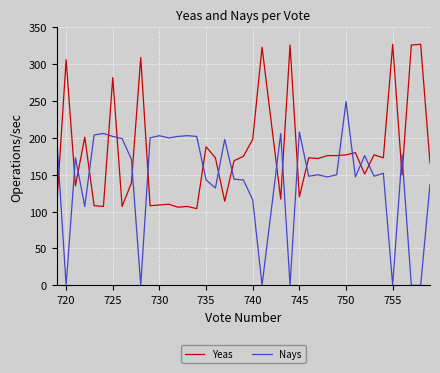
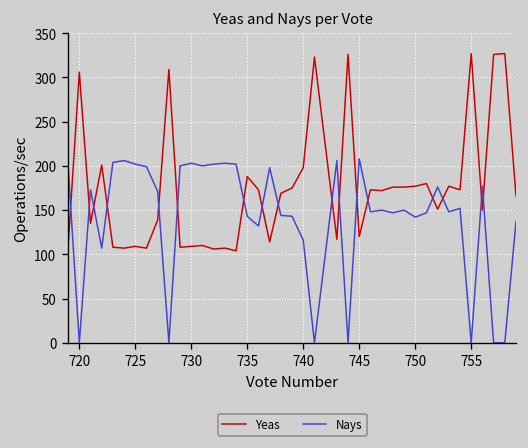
  {
    "Yeas": {
      "720": 310,
-     "725": 280,
+     "725": 110,
      "730": 110,
      "735": 190,
      "740": 200,
      "745": 120,
      "750": 180,
      "755": 330
    },
    "Nays": {
      "720": 0,
      "725": 200,
      "730": 200,
      "735": 140,
      "740": 120,
      "745": 210,
-     "750": 250,
+     "750": 140,
      "755": 0
    }
  }
